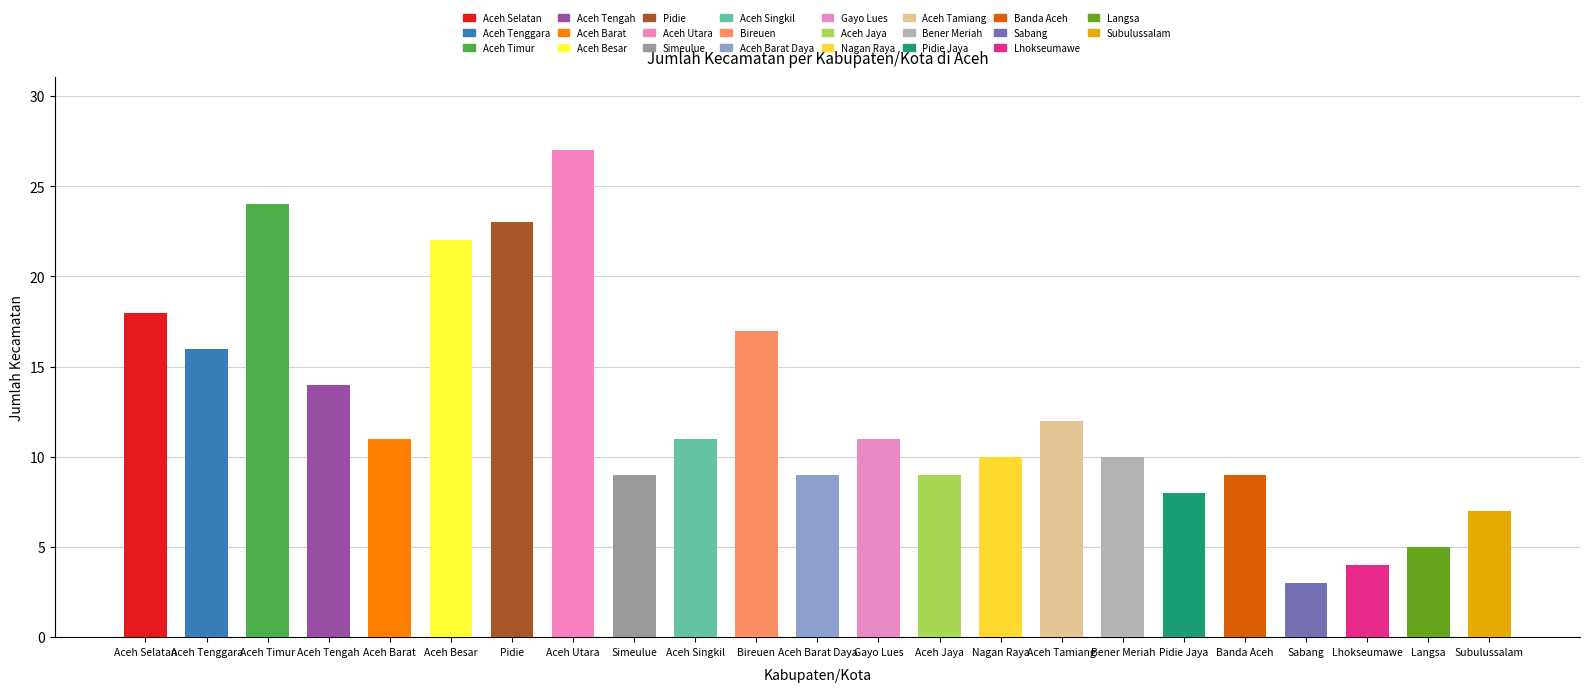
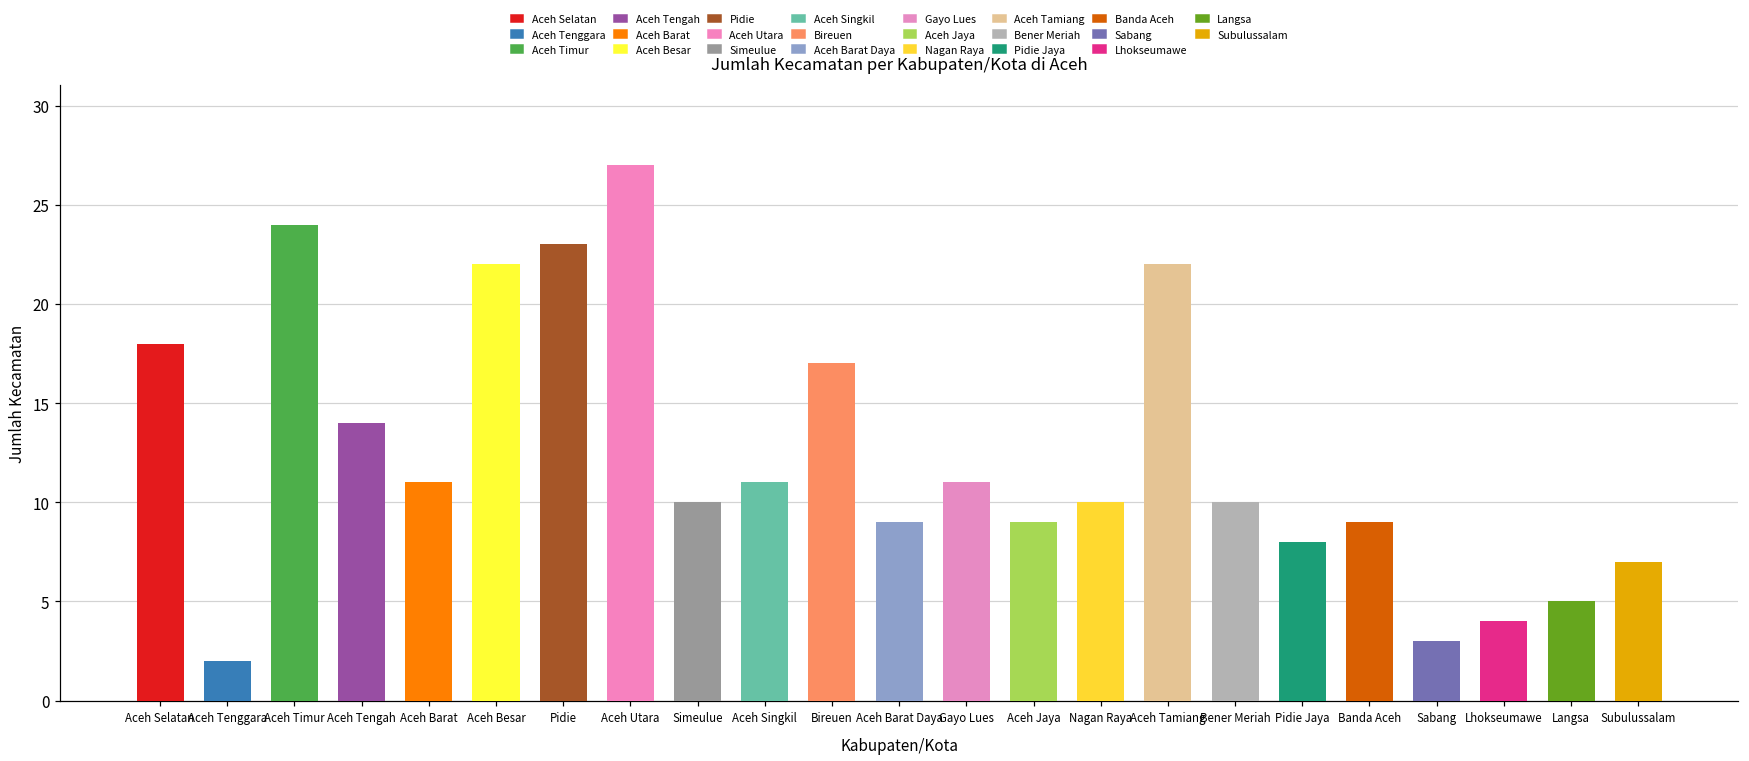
  {
    "Aceh Selatan": 18,
-   "Aceh Tenggara": 16,
+   "Aceh Tenggara": 2,
    "Aceh Timur": 24,
    "Aceh Tengah": 14,
    "Aceh Barat": 11,
    "Aceh Besar": 22,
    "Pidie": 23,
    "Aceh Utara": 27,
-   "Simeulue": 9,
+   "Simeulue": 10,
    "Aceh Singkil": 11,
    "Bireuen": 17,
    "Aceh Barat Daya": 9,
    "Gayo Lues": 11,
    "Aceh Jaya": 9,
    "Nagan Raya": 10,
-   "Aceh Tamiang": 12,
+   "Aceh Tamiang": 22,
    "Bener Meriah": 10,
    "Pidie Jaya": 8,
    "Banda Aceh": 9,
    "Sabang": 3,
    "Lhokseumawe": 4,
    "Langsa": 5,
    "Subulussalam": 7
  }
